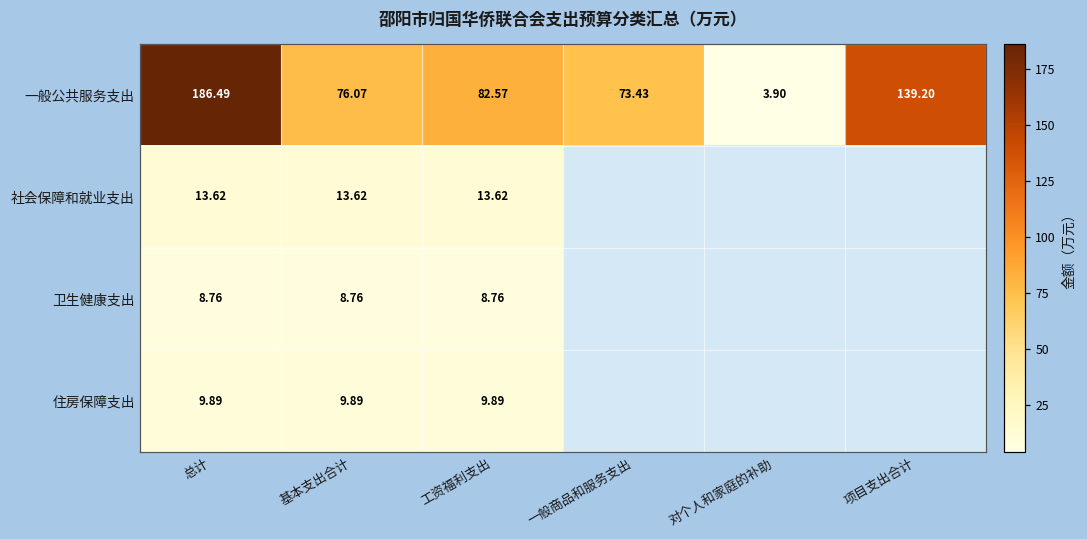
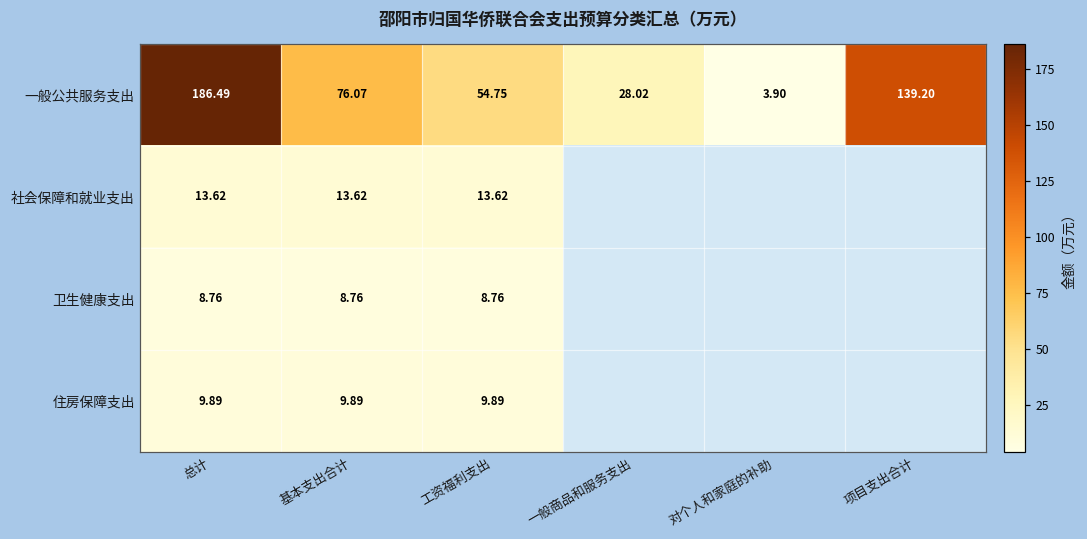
  {
    "一般公共服务支出": {
      "总计": 186.49,
      "基本支出合计": 76.07,
-     "工资福利支出": 82.57,
-     "一般商品和服务支出": 73.43,
+     "工资福利支出": 54.75,
+     "一般商品和服务支出": 28.02,
      "对个人和家庭的补助": 3.90,
      "项目支出合计": 139.20
    },
    "社会保障和就业支出": {
      "总计": 13.62,
      "基本支出合计": 13.62,
      "工资福利支出": 13.62
    },
    "卫生健康支出": {
      "总计": 8.76,
      "基本支出合计": 8.76,
      "工资福利支出": 8.76
    },
    "住房保障支出": {
      "总计": 9.89,
      "基本支出合计": 9.89,
      "工资福利支出": 9.89
    }
  }
